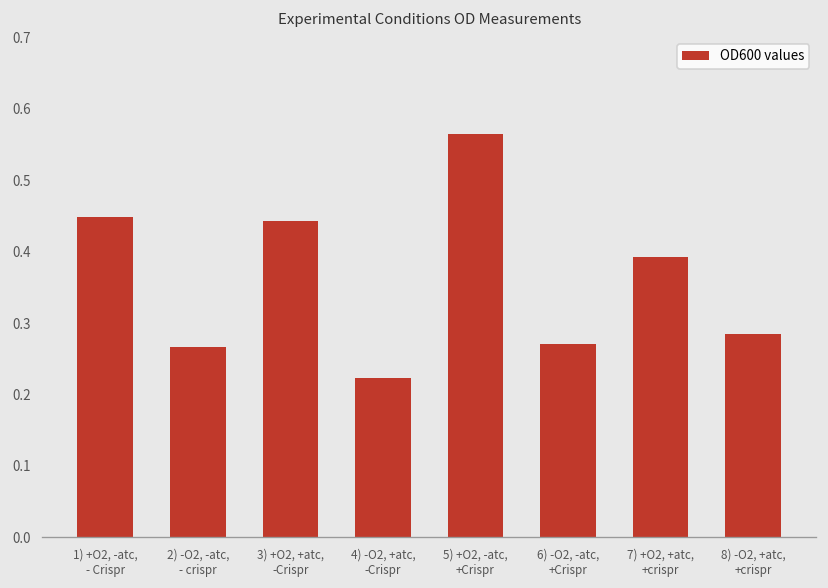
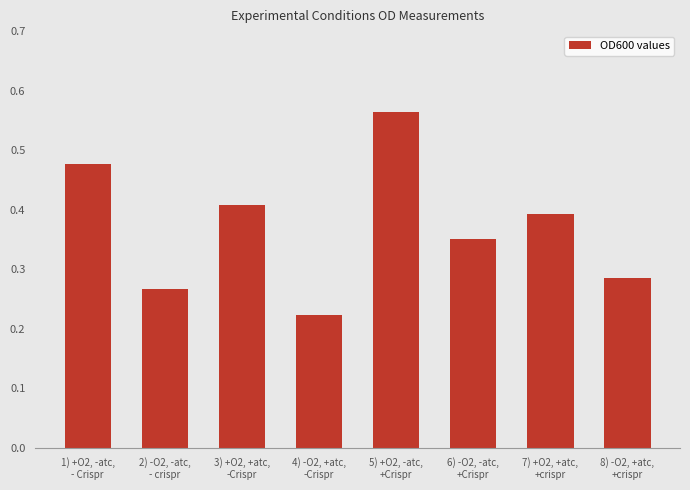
  {
-   "1) +O2, -atc, - Crispr": 0.45,
+   "1) +O2, -atc, - Crispr": 0.48,
    "2) -O2, -atc, - crispr": 0.27,
-   "3) +O2, +atc, -Crispr": 0.44,
+   "3) +O2, +atc, -Crispr": 0.41,
    "4) -O2, +atc, -Crispr": 0.22,
    "5) +O2, -atc, +Crispr": 0.56,
-   "6) -O2, -atc, +Crispr": 0.27,
+   "6) -O2, -atc, +Crispr": 0.35,
    "7) +O2, +atc, +crispr": 0.39,
    "8) -O2, +atc, +crispr": 0.29
  }
